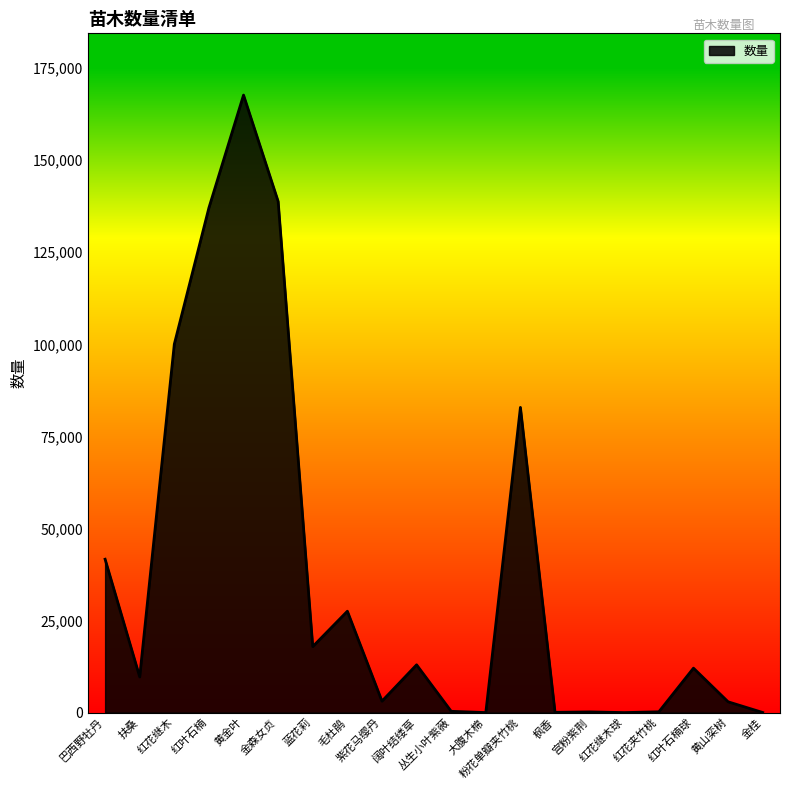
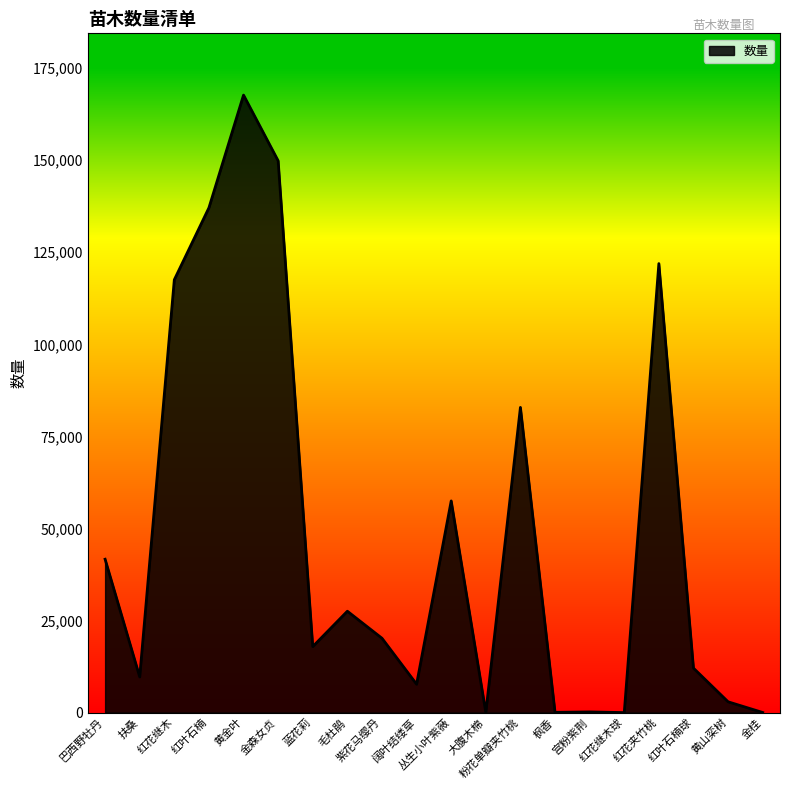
  {
    "巴西野牡丹": "42,000",
    "扶桑": "10,000",
-   "红花继木": "100,000",
+   "红花继木": "118,000",
    "红叶石楠": "137,000",
    "黄金叶": "168,000",
-   "金森女贞": "139,000",
+   "金森女贞": "150,000",
    "蓝花莉": "18,000",
    "毛杜鹃": "28,000",
-   "紫花马缨丹": "3,000",
-   "阔叶结缕草": "13,000",
-   "丛生小叶紫薇": "0",
+   "紫花马缨丹": "20,000",
+   "阔叶结缕草": "8,000",
+   "丛生小叶紫薇": "57,000",
    "大腹木棉": "0",
    "粉花单瓣夹竹桃": "83,000",
    "枫香": "0",
    "宫粉紫荆": "0",
    "红花继木球": "0",
-   "红花夹竹桃": "0",
+   "红花夹竹桃": "122,000",
    "红叶石楠球": "12,000",
    "黄山栾树": "3,000",
    "金桂": "0"
  }
